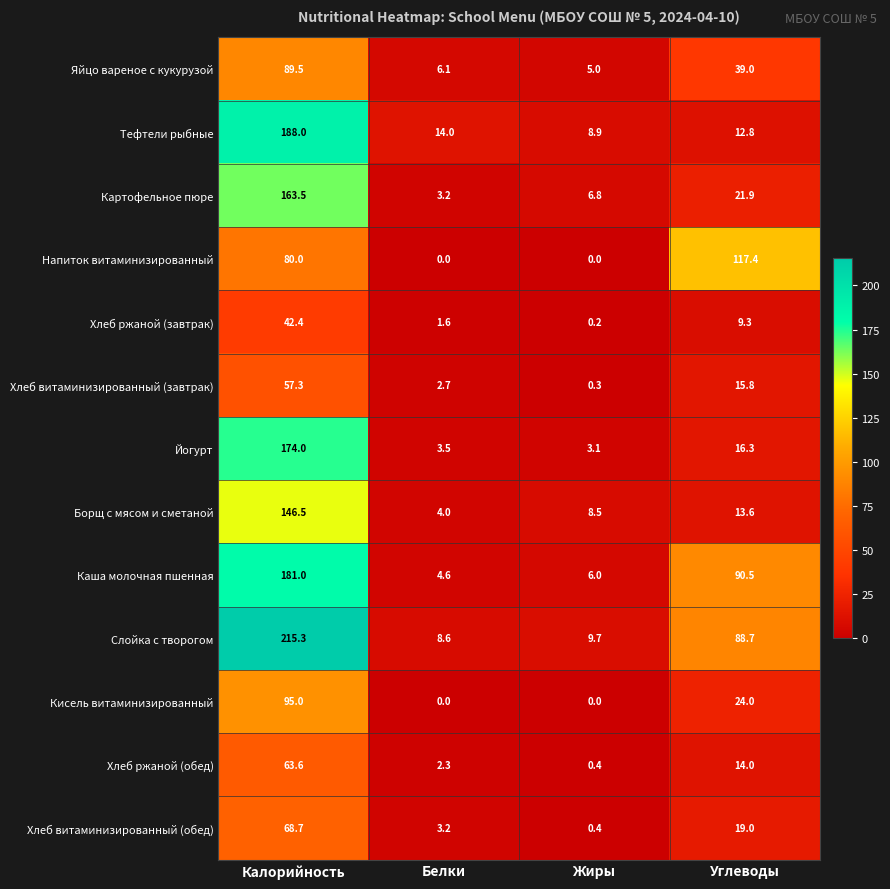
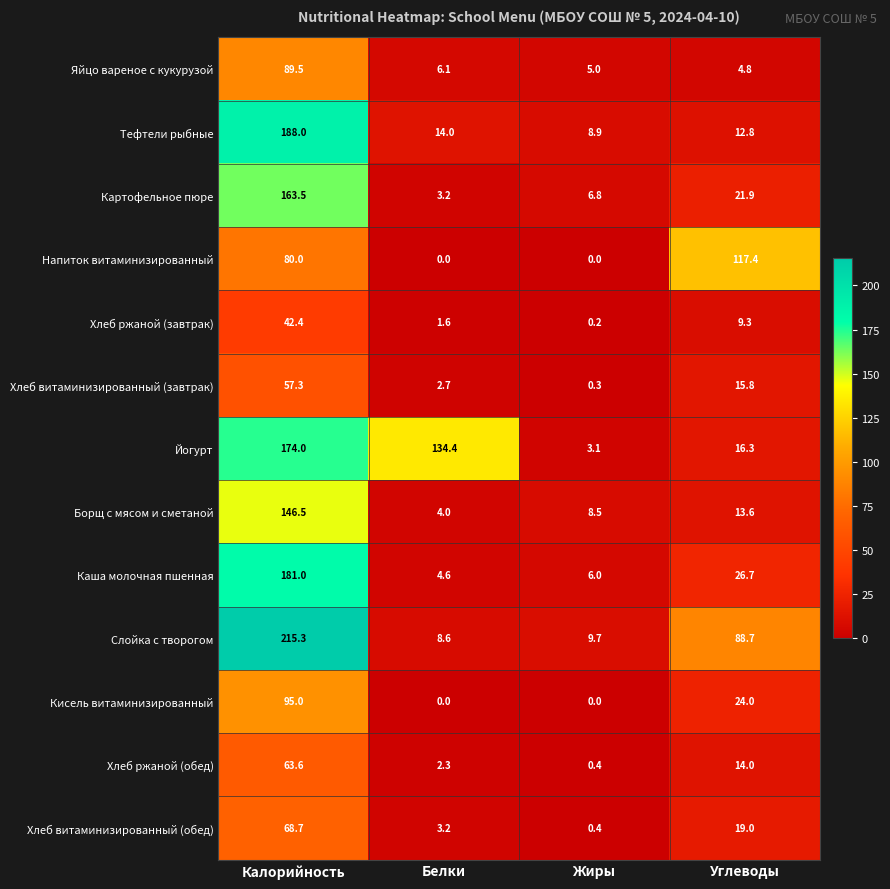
  {
    "Яйцо вареное с кукурузой": {
      "Калорийность": 89.5,
      "Белки": 6.1,
      "Жиры": 5.0,
-     "Углеводы": 39.0
+     "Углеводы": 4.8
    },
    "Тефтели рыбные": {
      "Калорийность": 188.0,
      "Белки": 14.0,
      "Жиры": 8.9,
      "Углеводы": 12.8
    },
    "Картофельное пюре": {
      "Калорийность": 163.5,
      "Белки": 3.2,
      "Жиры": 6.8,
      "Углеводы": 21.9
    },
    "Напиток витаминизированный": {
      "Калорийность": 80.0,
      "Белки": 0.0,
      "Жиры": 0.0,
      "Углеводы": 117.4
    },
    "Хлеб ржаной (завтрак)": {
      "Калорийность": 42.4,
      "Белки": 1.6,
      "Жиры": 0.2,
      "Углеводы": 9.3
    },
    "Хлеб витаминизированный (завтрак)": {
      "Калорийность": 57.3,
      "Белки": 2.7,
      "Жиры": 0.3,
      "Углеводы": 15.8
    },
    "Йогурт": {
      "Калорийность": 174.0,
-     "Белки": 3.5,
+     "Белки": 134.4,
      "Жиры": 3.1,
      "Углеводы": 16.3
    },
    "Борщ с мясом и сметаной": {
      "Калорийность": 146.5,
      "Белки": 4.0,
      "Жиры": 8.5,
      "Углеводы": 13.6
    },
    "Каша молочная пшенная": {
      "Калорийность": 181.0,
      "Белки": 4.6,
      "Жиры": 6.0,
-     "Углеводы": 90.5
+     "Углеводы": 26.7
    },
    "Слойка с творогом": {
      "Калорийность": 215.3,
      "Белки": 8.6,
      "Жиры": 9.7,
      "Углеводы": 88.7
    },
    "Кисель витаминизированный": {
      "Калорийность": 95.0,
      "Белки": 0.0,
      "Жиры": 0.0,
      "Углеводы": 24.0
    },
    "Хлеб ржаной (обед)": {
      "Калорийность": 63.6,
      "Белки": 2.3,
      "Жиры": 0.4,
      "Углеводы": 14.0
    },
    "Хлеб витаминизированный (обед)": {
      "Калорийность": 68.7,
      "Белки": 3.2,
      "Жиры": 0.4,
      "Углеводы": 19.0
    }
  }
